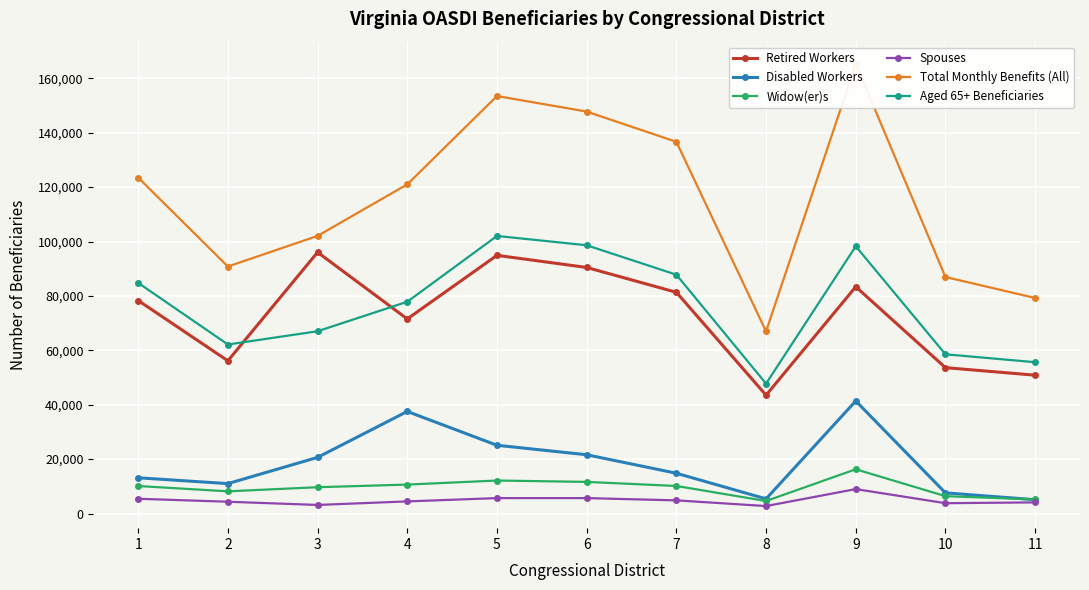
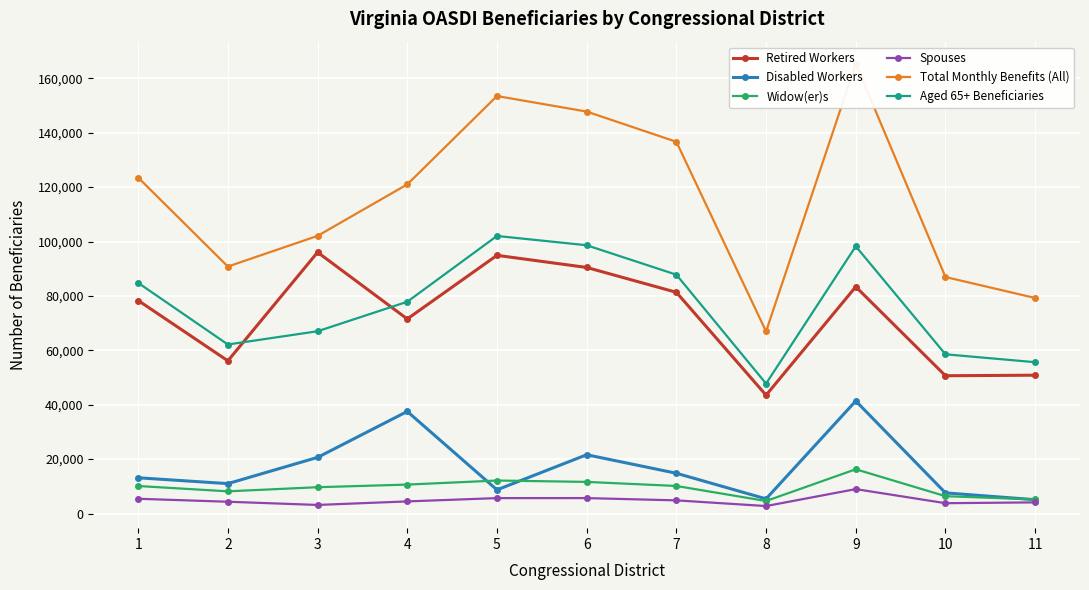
  {
    "Retired Workers": {
      "1": "78,000",
      "2": "56,000",
      "3": "96,000",
      "4": "72,000",
      "5": "95,000",
      "6": "90,000",
      "7": "81,000",
      "8": "44,000",
      "9": "83,000",
-     "10": "54,000",
+     "10": "51,000",
      "11": "51,000"
    },
    "Disabled Workers": {
      "1": "13,000",
      "2": "11,000",
      "3": "21,000",
      "4": "38,000",
-     "5": "25,000",
+     "5": "9,000",
      "6": "22,000",
      "7": "15,000",
      "9": "41,000",
      "10": "8,000"
    },
    "Spouses": {
      "1": "5,000",
      "2": "4,000",
      "3": "3,000",
      "4": "4,000",
      "5": "6,000",
      "6": "6,000",
      "7": "5,000",
      "8": "3,000",
      "9": "9,000",
      "10": "4,000",
      "11": "4,000"
    },
    "Total Monthly Benefits (All)": {
      "1": "123,000",
      "2": "91,000",
      "3": "102,000",
      "4": "121,000",
      "5": "153,000",
      "6": "148,000",
      "7": "137,000",
      "8": "67,000",
      "10": "87,000",
      "11": "79,000"
    }
  }
